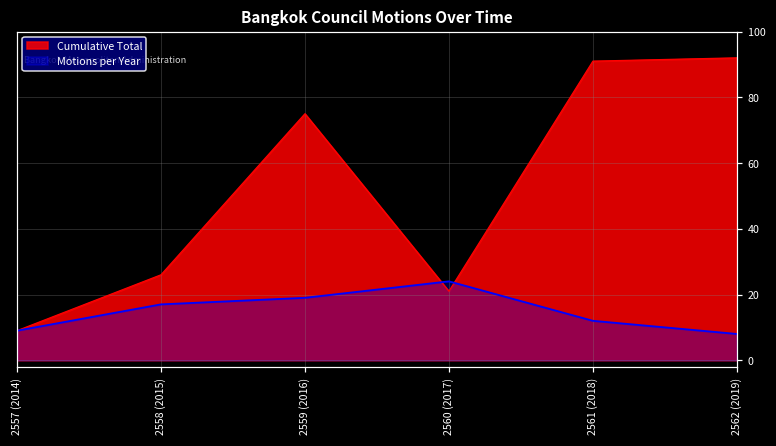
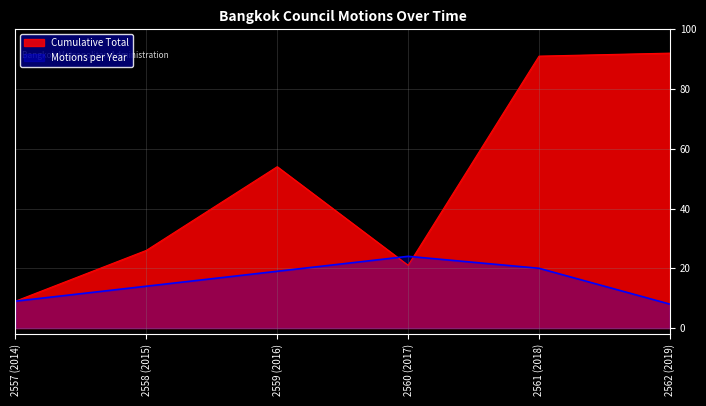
  {
    "Cumulative Total": {
      "2558 (2015)": 26,
-     "2559 (2016)": 75,
+     "2559 (2016)": 54,
      "2560 (2017)": 21,
      "2561 (2018)": 91,
      "2562 (2019)": 92
    },
    "Motions per Year": {
-     "2558 (2015)": 17,
+     "2558 (2015)": 14,
      "2559 (2016)": 19,
      "2560 (2017)": 24,
-     "2561 (2018)": 12,
+     "2561 (2018)": 20,
      "2562 (2019)": 8
    }
  }
